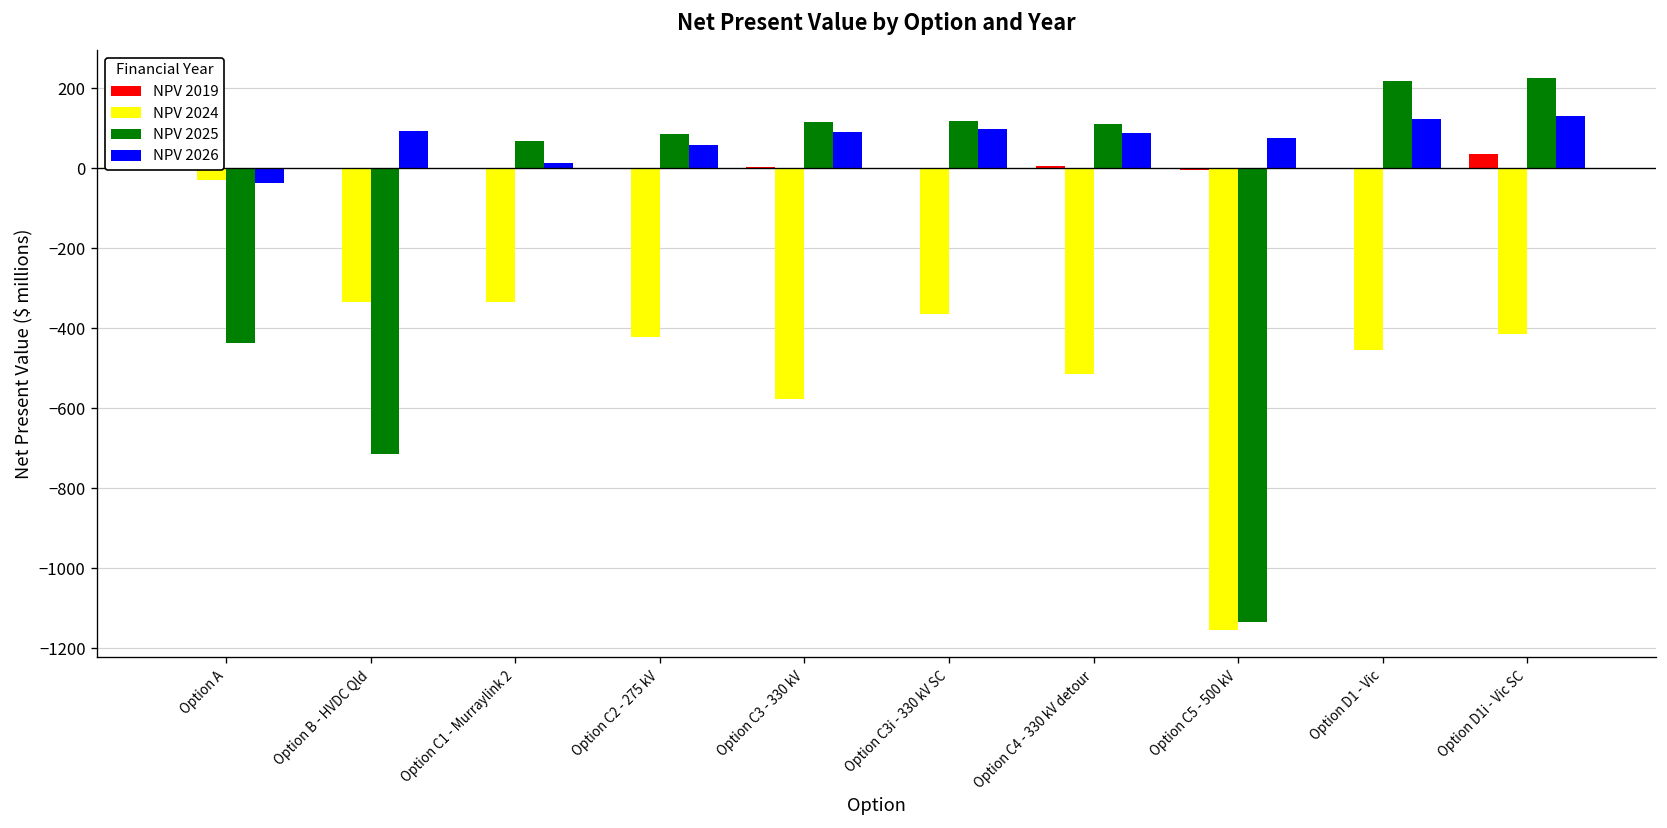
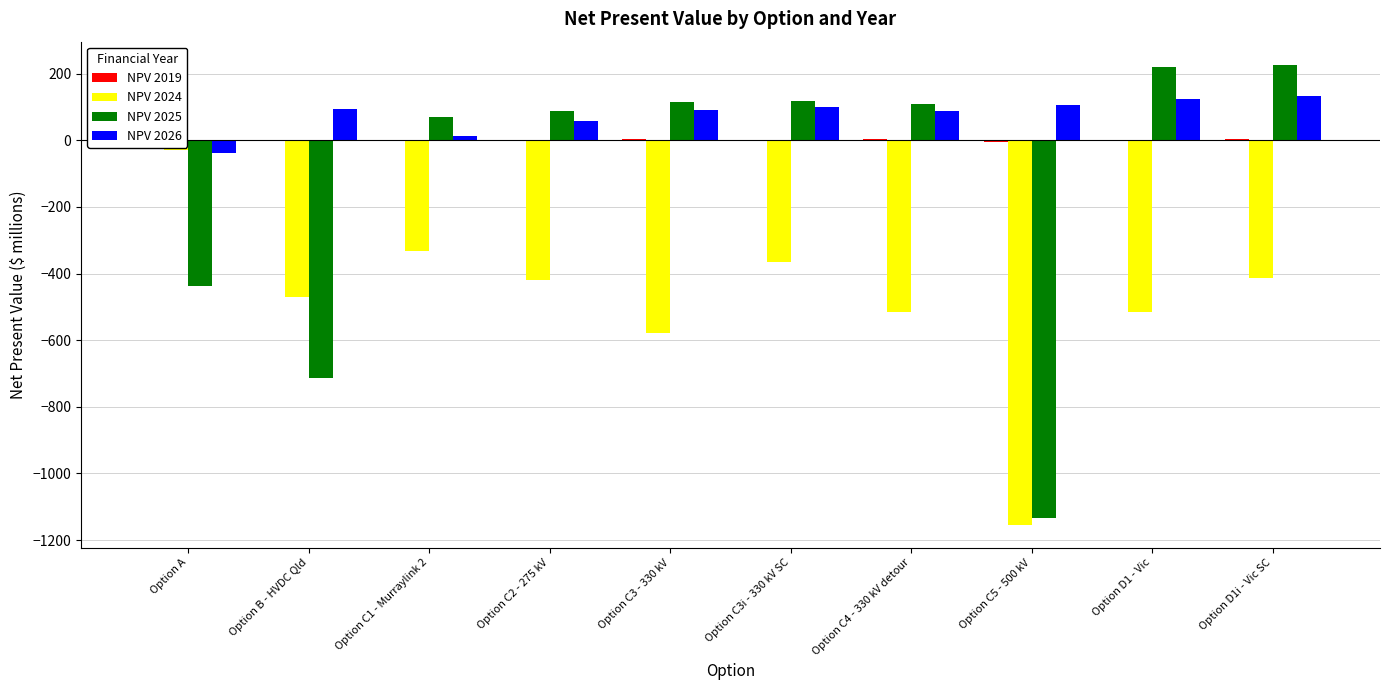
  {
    "NPV 2019": {
-     "Option D1i - Vic SC": 40
+     "Option D1i - Vic SC": 0
    },
    "NPV 2024": {
      "Option A": -30,
-     "Option B - HVDC Qld": -330,
+     "Option B - HVDC Qld": -470,
      "Option C1 - Murraylink 2": -330,
      "Option C2 - 275 kV": -420,
      "Option C3 - 330 kV": -580,
      "Option C3i - 330 kV SC": -360,
      "Option C4 - 330 kV detour": -520,
      "Option C5 - 500 kV": -1150,
-     "Option D1 - Vic": -450,
+     "Option D1 - Vic": -510,
      "Option D1i - Vic SC": -410
    },
    "NPV 2025": {
      "Option A": -440,
      "Option B - HVDC Qld": -710,
      "Option C1 - Murraylink 2": 70,
      "Option C2 - 275 kV": 90,
      "Option C3 - 330 kV": 120,
      "Option C3i - 330 kV SC": 120,
      "Option C4 - 330 kV detour": 110,
      "Option C5 - 500 kV": -1130,
      "Option D1 - Vic": 220,
      "Option D1i - Vic SC": 230
    },
    "NPV 2026": {
      "Option A": -40,
      "Option B - HVDC Qld": 90,
      "Option C1 - Murraylink 2": 10,
      "Option C2 - 275 kV": 60,
      "Option C3 - 330 kV": 90,
      "Option C3i - 330 kV SC": 100,
      "Option C4 - 330 kV detour": 90,
-     "Option C5 - 500 kV": 70,
+     "Option C5 - 500 kV": 110,
      "Option D1 - Vic": 120,
      "Option D1i - Vic SC": 130
    }
  }
